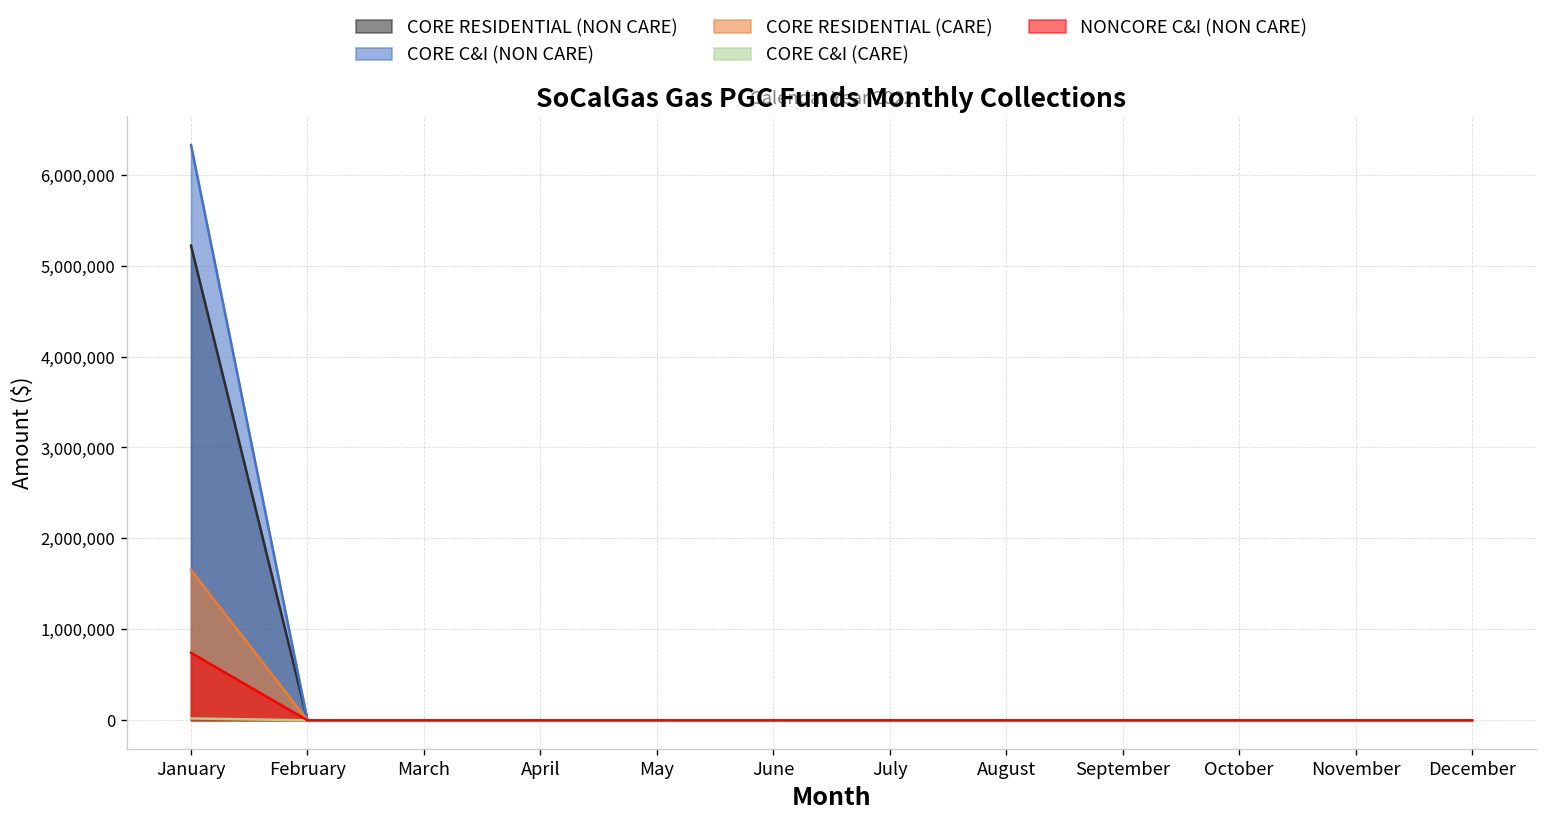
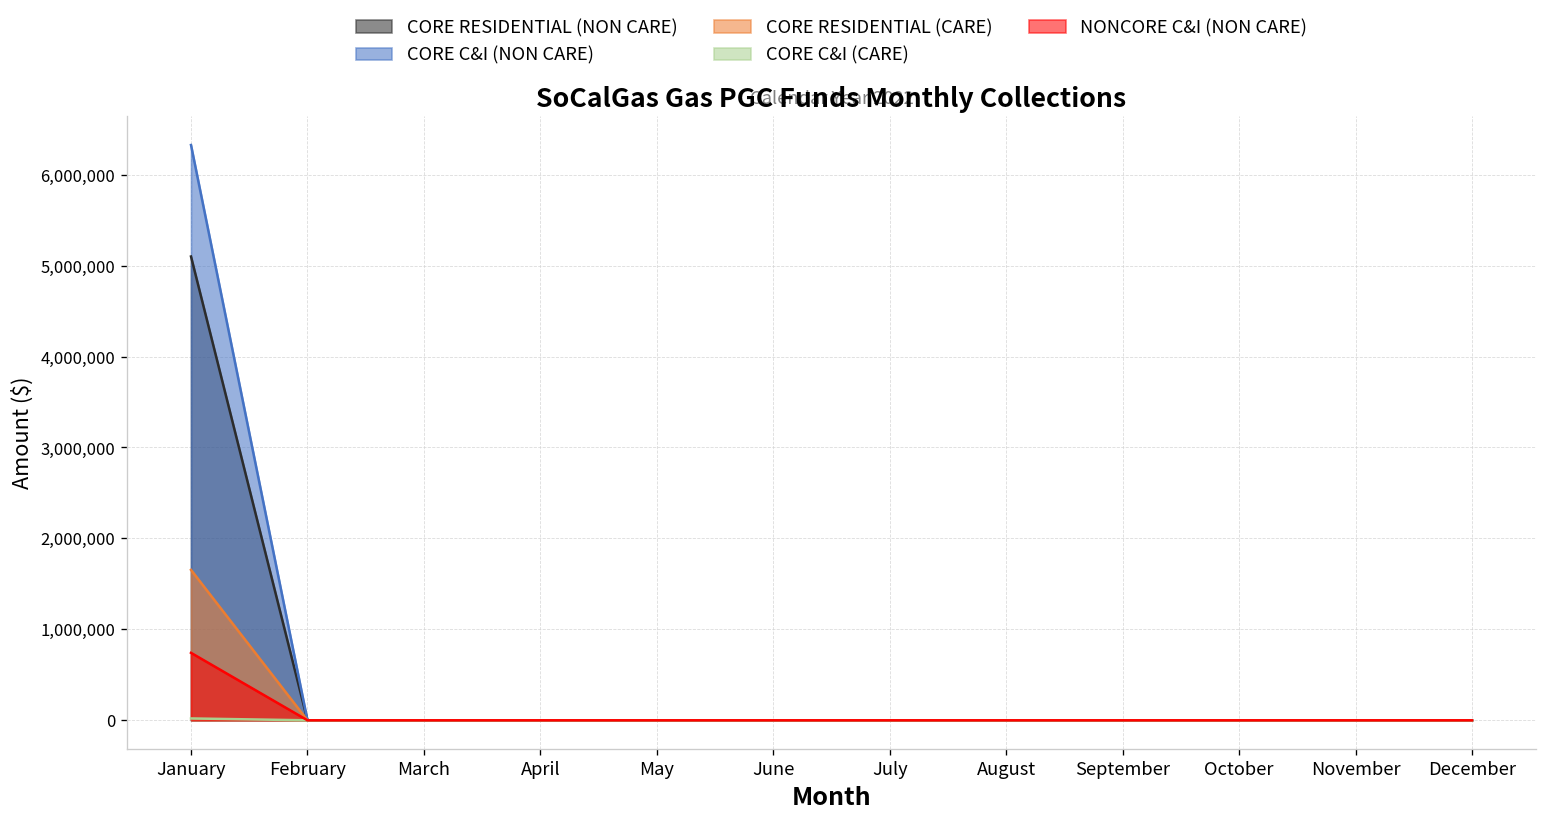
  {
    "CORE RESIDENTIAL (NON CARE)": {
-     "January": "5,200,000"
+     "January": "5,100,000"
    },
    "CORE C&I (NON CARE)": {
      "January": "6,300,000"
    },
    "CORE RESIDENTIAL (CARE)": {
      "January": "1,700,000"
    },
    "CORE C&I (CARE)": {
      "January": "0"
    },
    "NONCORE C&I (NON CARE)": {
      "January": "700,000"
    }
  }
